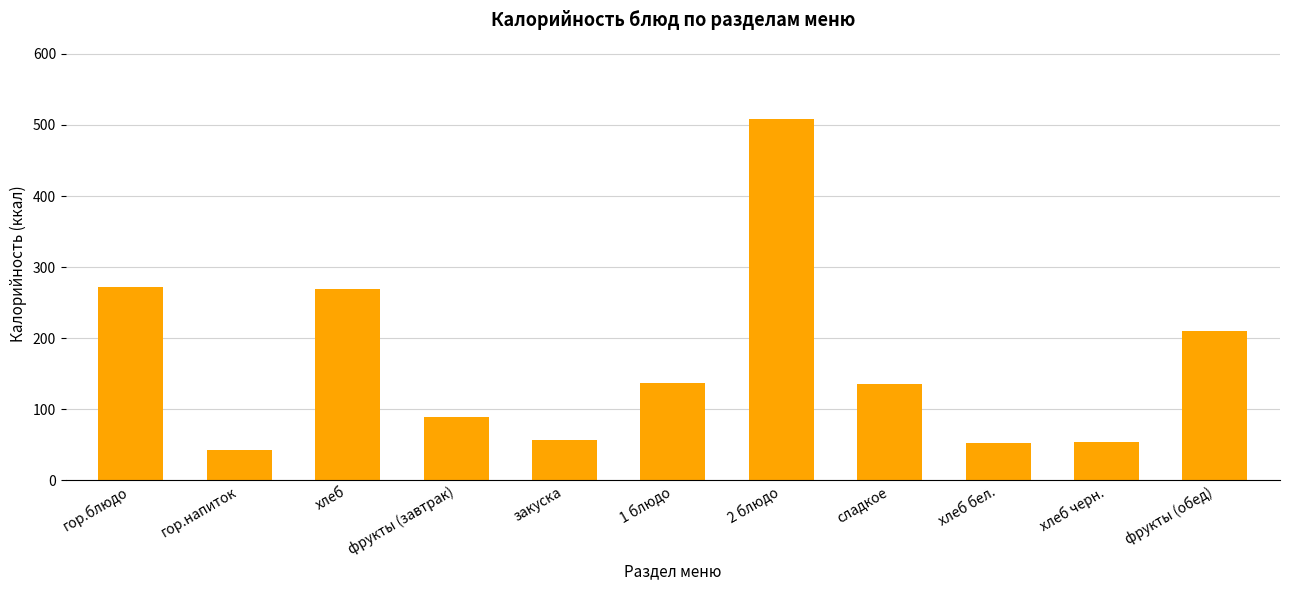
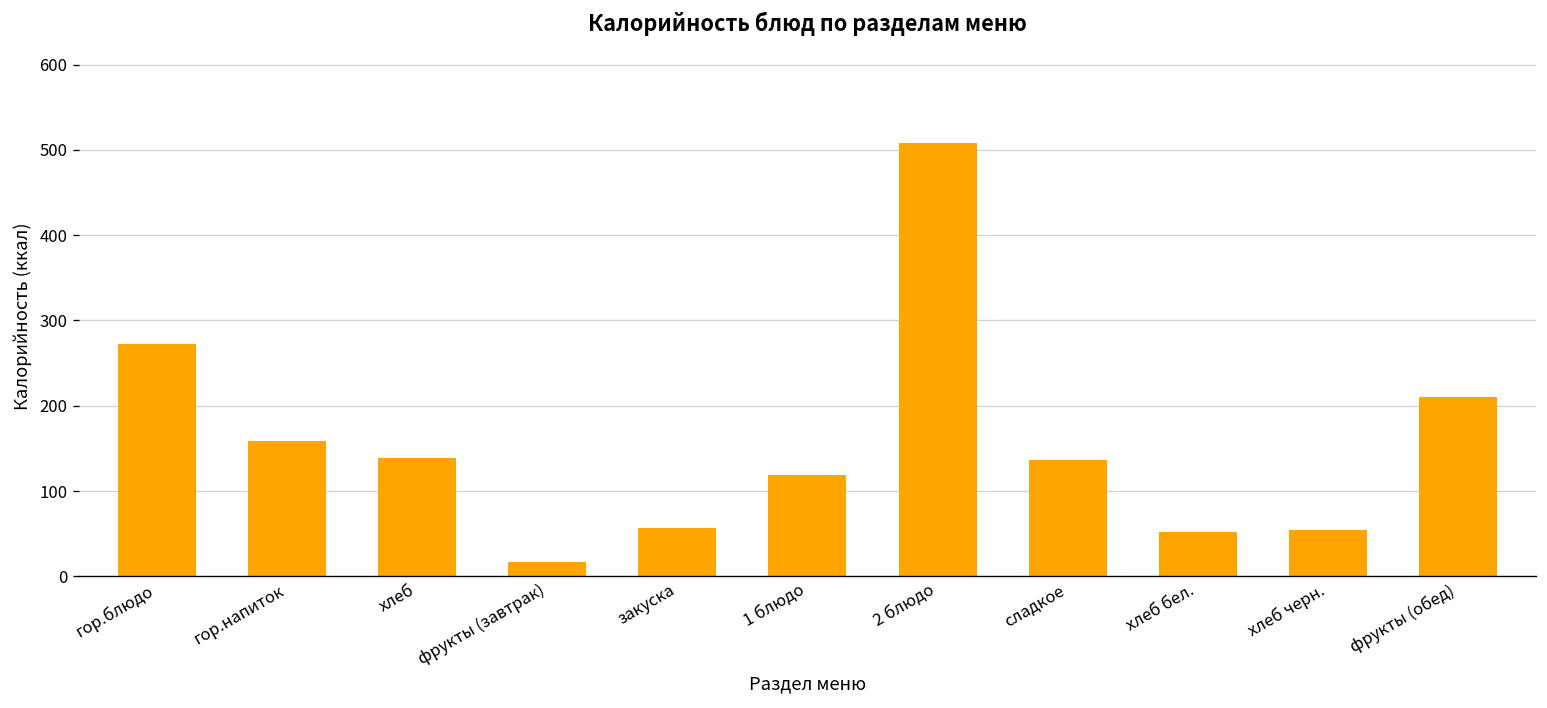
  {
    "гор.блюдо": 270,
-   "гор.напиток": 40,
-   "хлеб": 270,
-   "фрукты (завтрак)": 90,
+   "гор.напиток": 160,
+   "хлеб": 140,
+   "фрукты (завтрак)": 20,
    "закуска": 60,
-   "1 блюдо": 140,
+   "1 блюдо": 120,
    "2 блюдо": 510,
    "сладкое": 140,
    "хлеб бел.": 50,
    "хлеб черн.": 50,
    "фрукты (обед)": 210
  }
